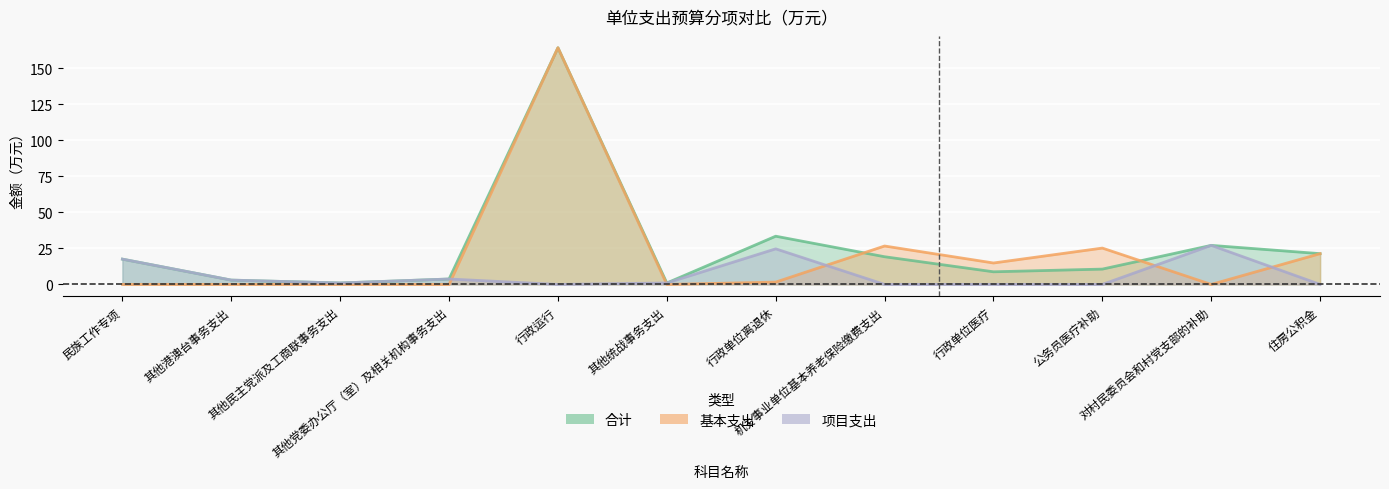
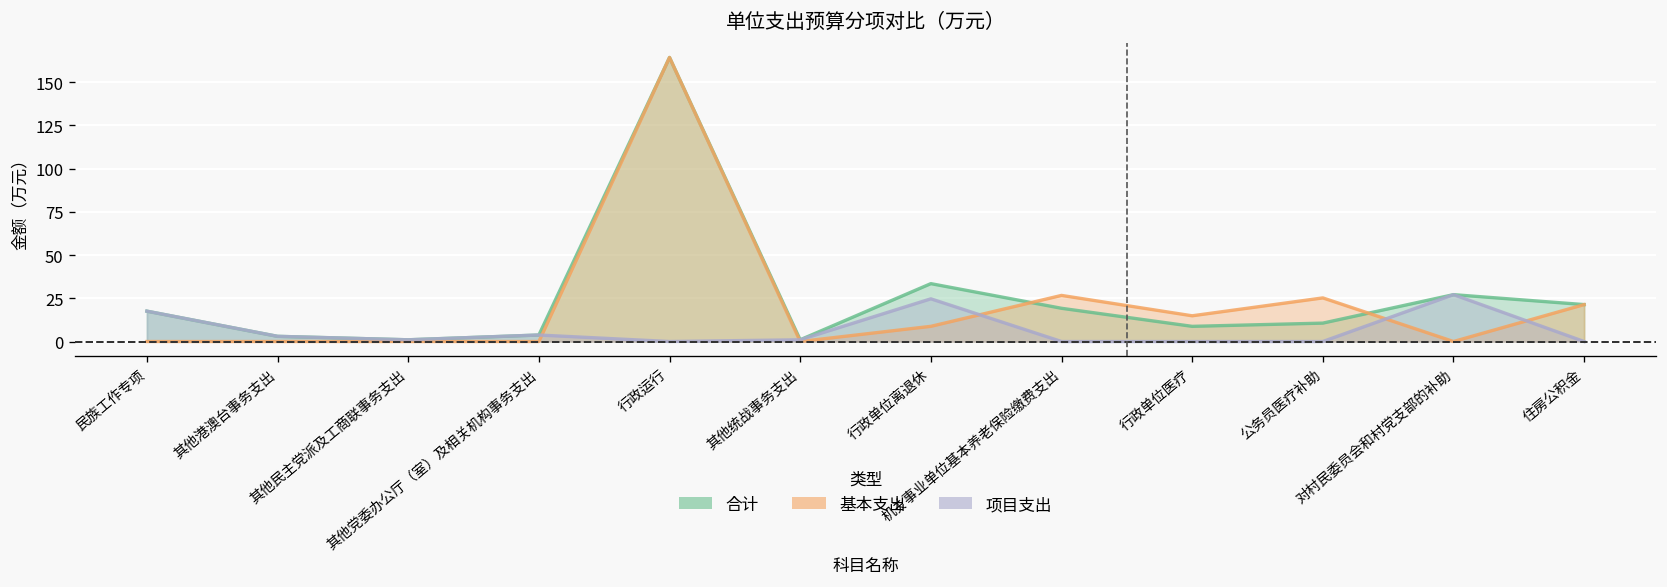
  {
    "基本支出": {
      "民族工作专项": 0,
      "其他港澳台事务支出": 0,
      "其他党委办公厅（室）及相关机构事务支出": 0,
-     "行政单位离退休": 2,
+     "行政单位离退休": 9,
      "机关事业单位基本养老保险缴费支出": 27,
      "行政单位医疗": 15,
      "公务员医疗补助": 25,
      "对村民委员会和村党支部的补助": 0
    }
  }
